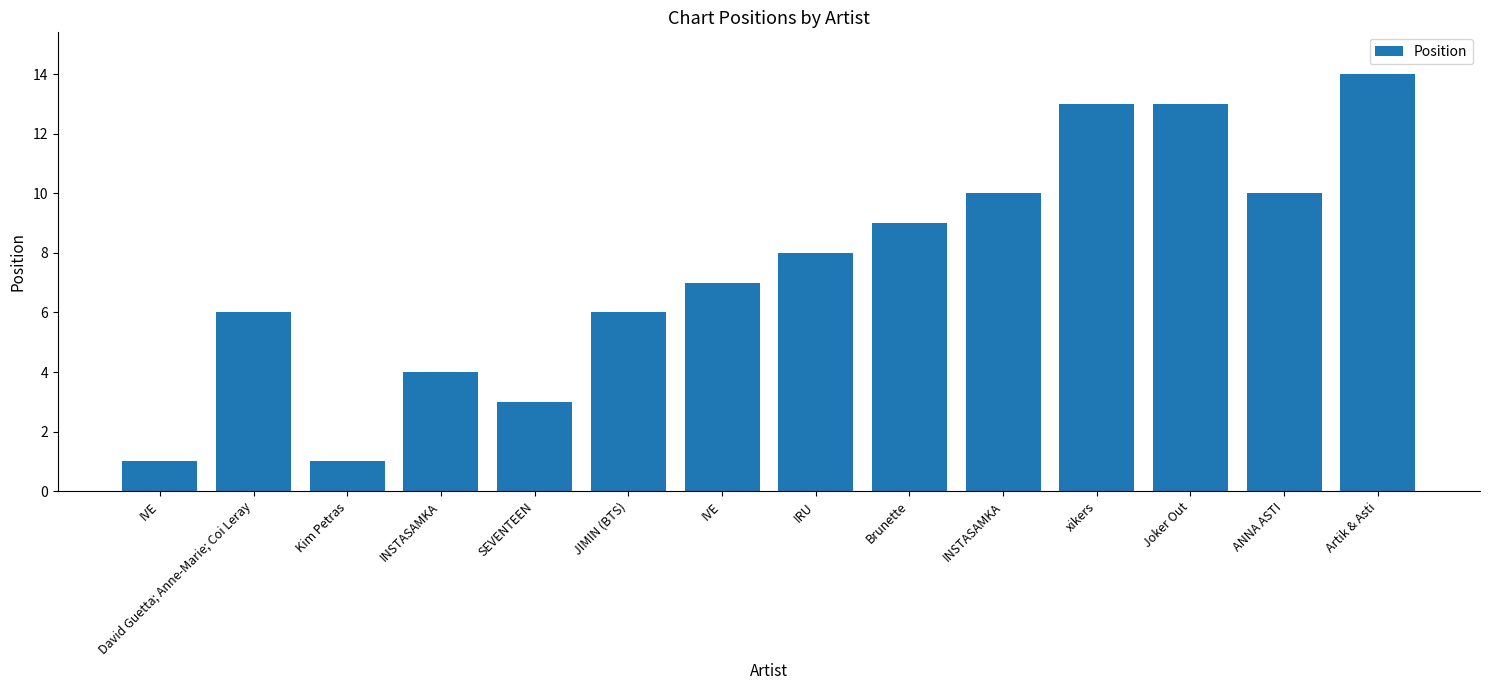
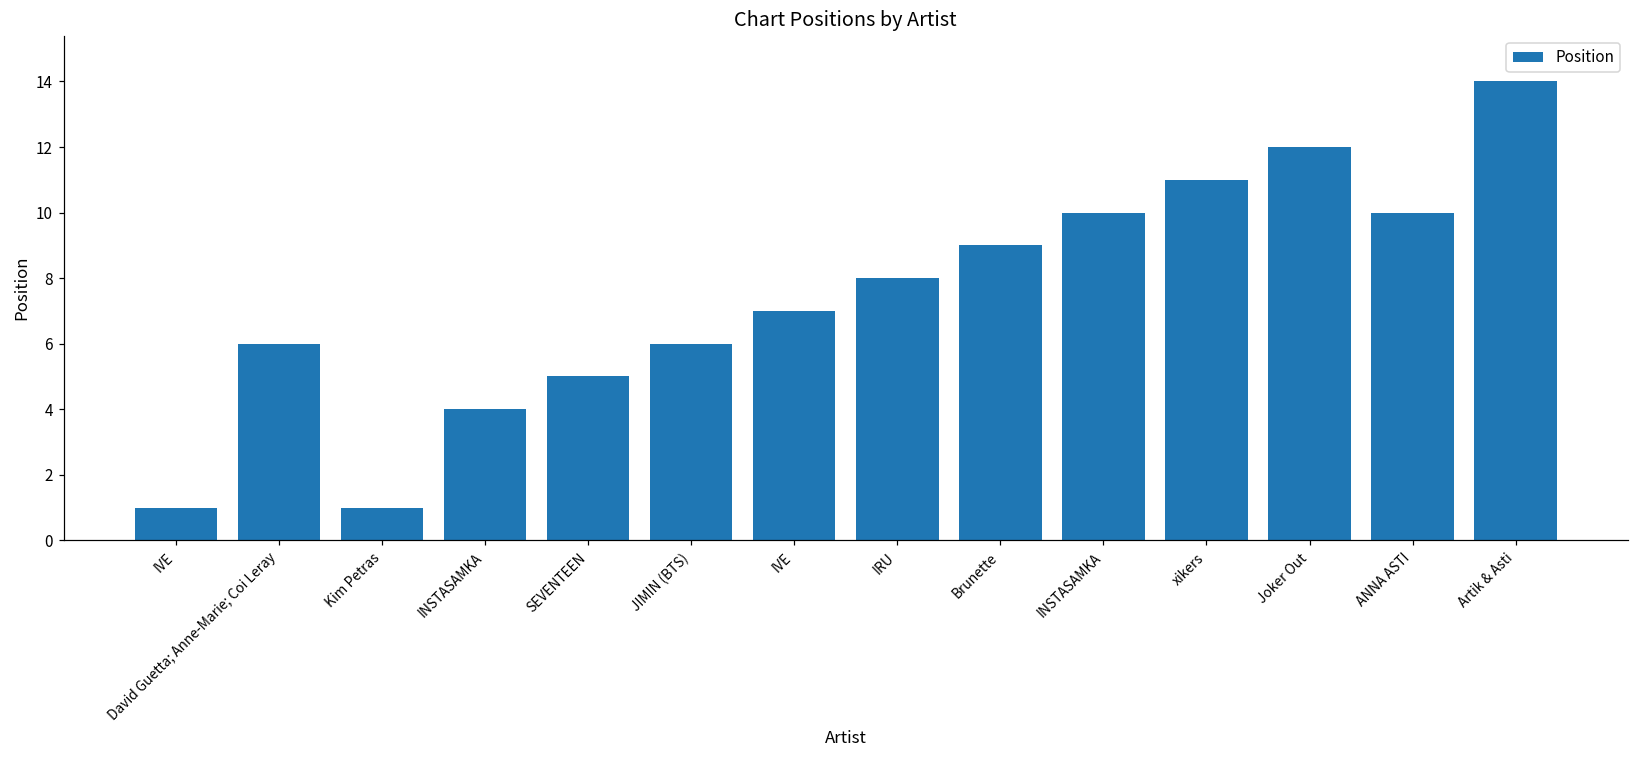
  {
    "David Guetta; Anne-Marie; Coi Leray": 6,
    "Kim Petras": 1,
-   "SEVENTEEN": 3,
+   "SEVENTEEN": 5,
    "JIMIN (BTS)": 6,
    "IRU": 8,
    "Brunette": 9,
-   "xikers": 13,
-   "Joker Out": 13,
+   "xikers": 11,
+   "Joker Out": 12,
    "ANNA ASTI": 10,
    "Artik & Asti": 14
  }
